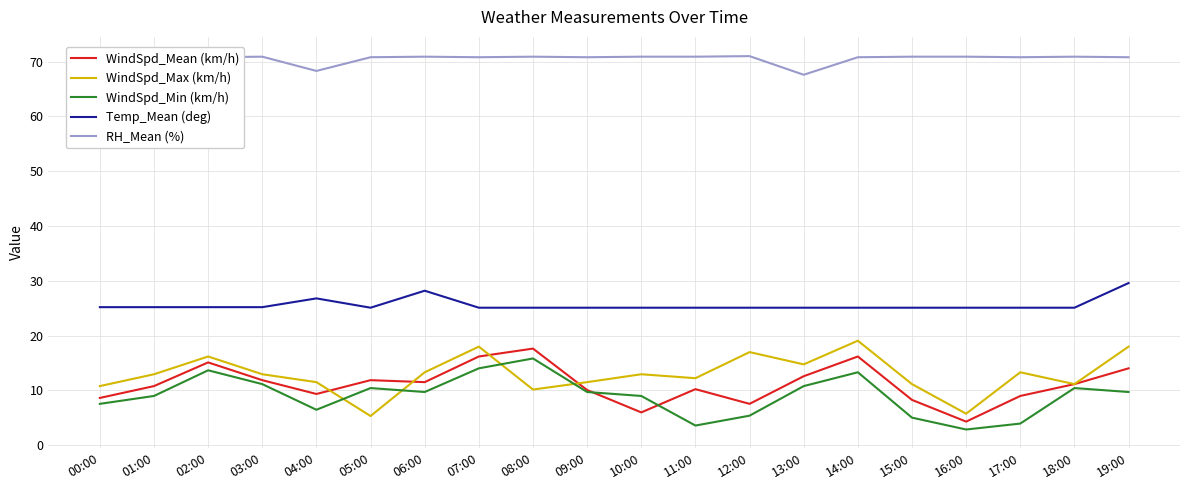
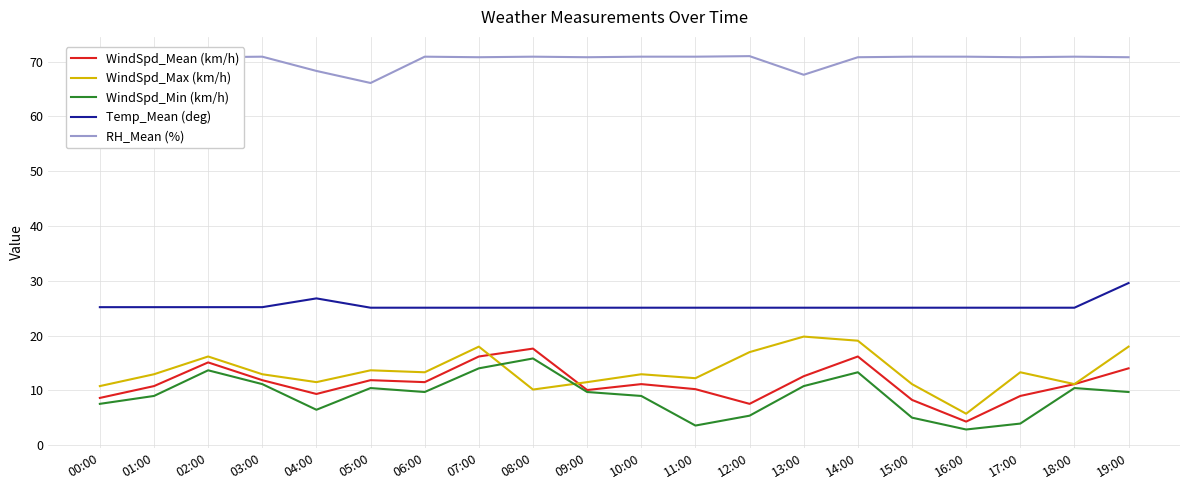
  {
    "WindSpd_Mean (km/h)": {
      "00:00": 9,
      "01:00": 11,
      "02:00": 15,
      "03:00": 12,
      "04:00": 9,
      "05:00": 12,
      "06:00": 12,
      "07:00": 16,
      "08:00": 18,
-     "10:00": 6,
+     "10:00": 11,
      "11:00": 10,
      "12:00": 8,
      "13:00": 13,
      "14:00": 16,
      "15:00": 8,
      "16:00": 4,
      "17:00": 9,
      "19:00": 14
    },
    "WindSpd_Max (km/h)": {
      "00:00": 11,
      "01:00": 13,
      "02:00": 16,
      "03:00": 13,
      "04:00": 12,
-     "05:00": 5,
+     "05:00": 14,
      "06:00": 13,
      "07:00": 18,
      "08:00": 10,
      "09:00": 12,
      "10:00": 13,
      "11:00": 12,
      "12:00": 17,
-     "13:00": 15,
+     "13:00": 20,
      "14:00": 19,
      "15:00": 11,
      "16:00": 6,
      "17:00": 13,
      "19:00": 18
    },
    "WindSpd_Min (km/h)": {
      "00:00": 8,
      "01:00": 9,
      "02:00": 14,
      "03:00": 11,
      "04:00": 6,
      "05:00": 10,
      "06:00": 10,
      "07:00": 14,
      "08:00": 16,
      "10:00": 9,
      "11:00": 4,
      "12:00": 5,
      "13:00": 11,
      "14:00": 13,
      "15:00": 5,
      "16:00": 3,
      "17:00": 4,
      "18:00": 10,
      "19:00": 10
    },
    "Temp_Mean (deg)": {
      "00:00": 25,
      "01:00": 25,
      "02:00": 25,
      "03:00": 25,
      "04:00": 27,
      "05:00": 25,
-     "06:00": 28,
+     "06:00": 25,
      "07:00": 25,
      "08:00": 25,
      "09:00": 25,
      "10:00": 25,
      "11:00": 25,
      "12:00": 25,
      "13:00": 25,
      "14:00": 25,
      "15:00": 25,
      "16:00": 25,
      "17:00": 25,
      "18:00": 25,
      "19:00": 30
    },
    "RH_Mean (%)": {
      "03:00": 71,
      "04:00": 68,
-     "05:00": 71,
+     "05:00": 66,
      "06:00": 71,
      "07:00": 71,
      "08:00": 71,
      "09:00": 71,
      "10:00": 71,
      "11:00": 71,
      "12:00": 71,
      "13:00": 68,
      "14:00": 71,
      "15:00": 71,
      "16:00": 71,
      "17:00": 71,
      "18:00": 71,
      "19:00": 71
    }
  }
